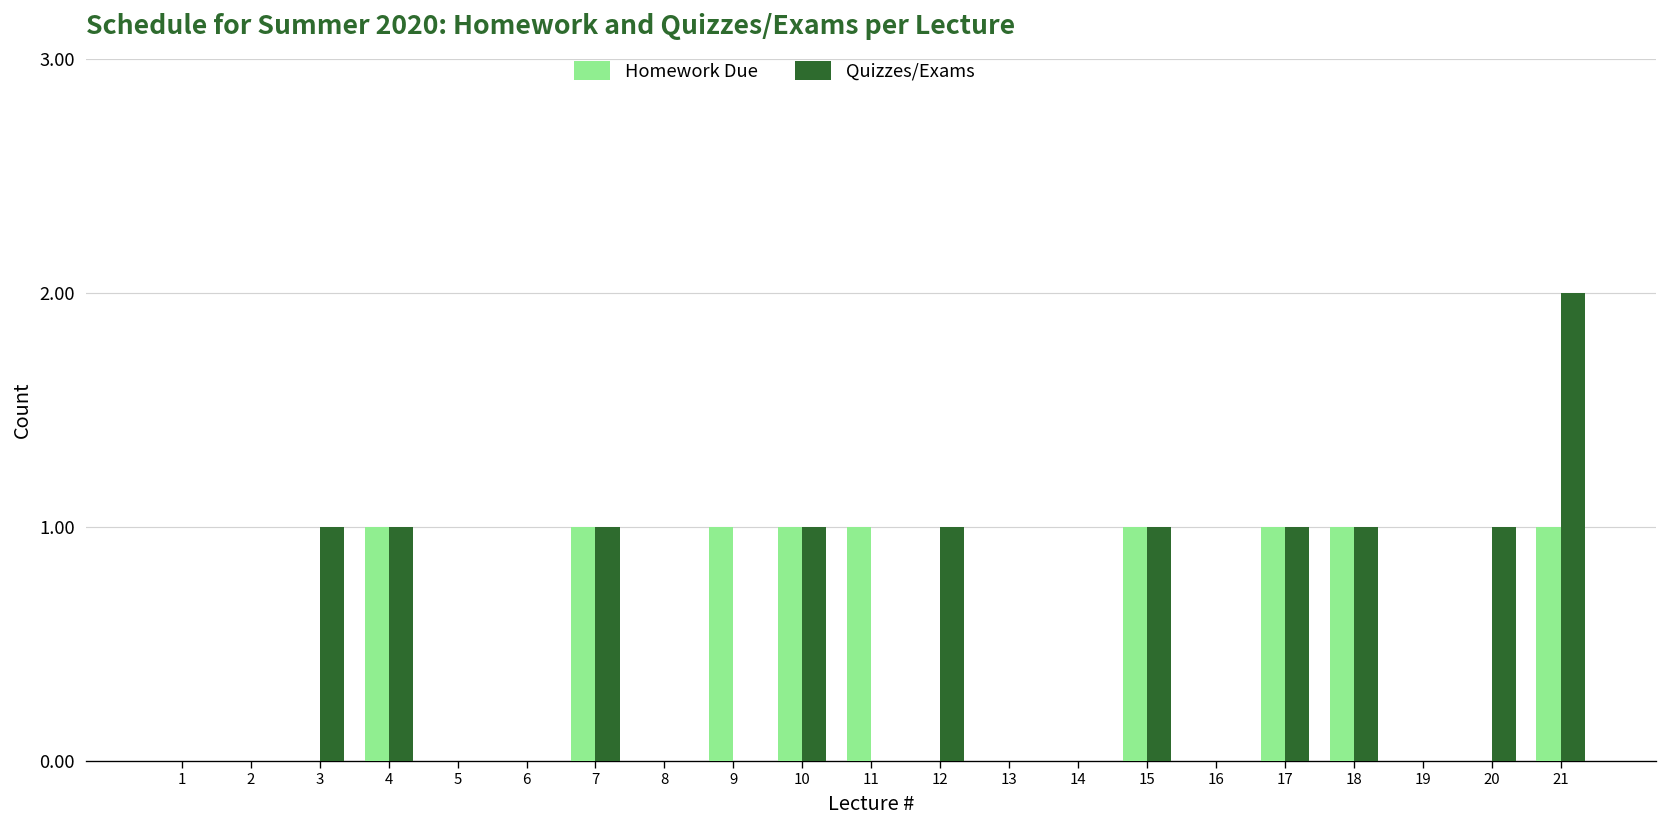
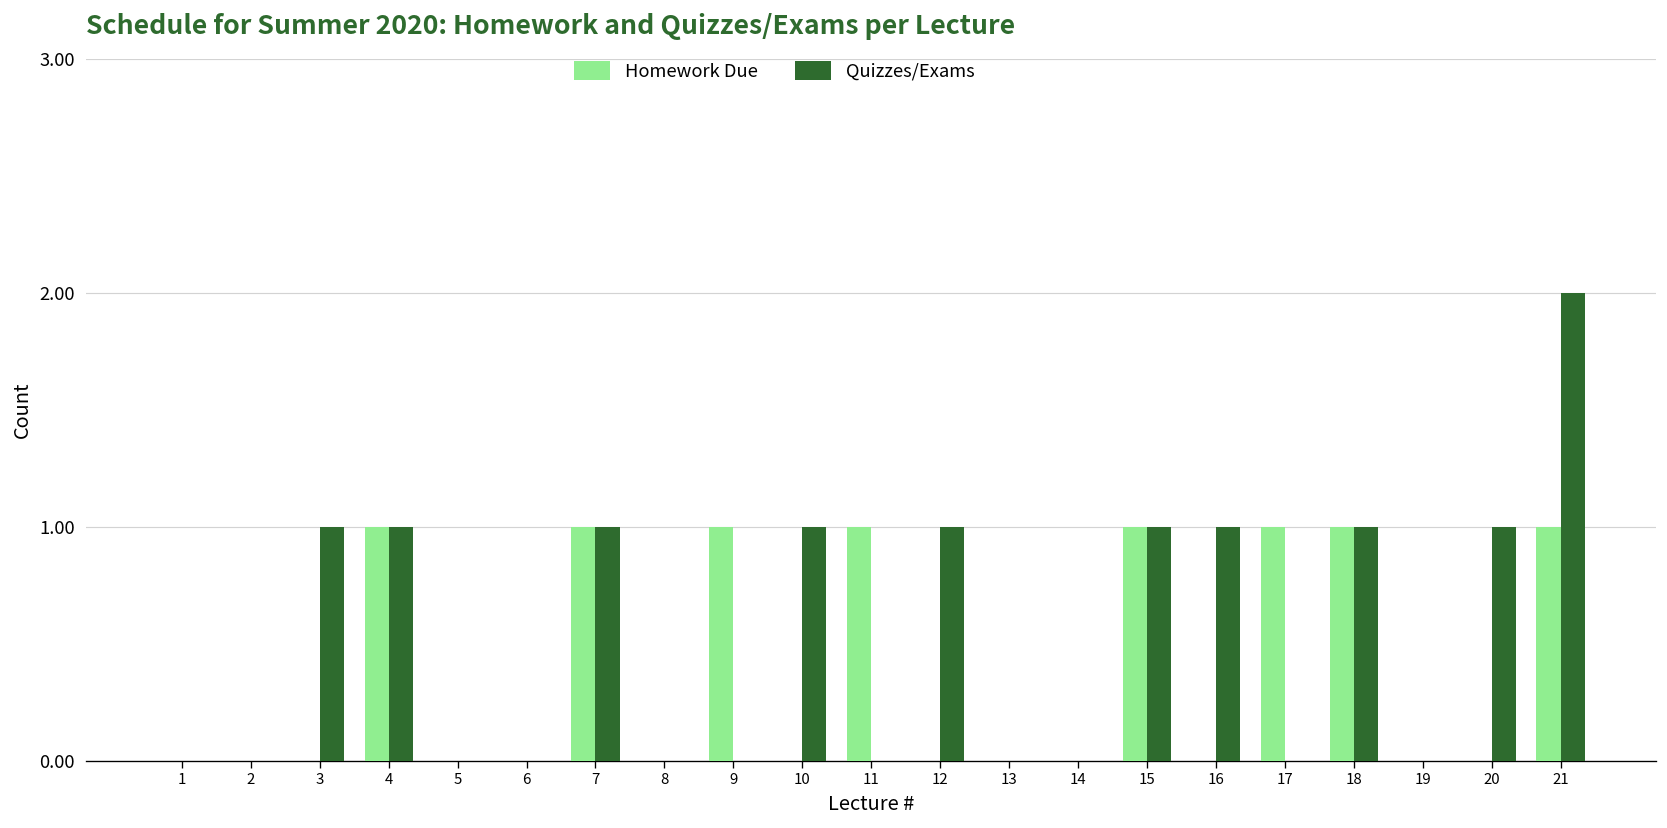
  {
    "Homework Due": {
      "1": 0,
      "2": 0,
      "3": 0,
      "4": 1,
      "5": 0,
      "6": 0,
      "7": 1,
      "8": 0,
      "9": 1,
-     "10": 1,
+     "10": 0,
      "11": 1,
      "12": 0,
      "13": 0,
      "14": 0,
      "15": 1,
      "16": 0,
      "17": 1,
      "18": 1,
      "19": 0,
      "20": 0,
      "21": 1
    },
    "Quizzes/Exams": {
      "1": 0,
      "2": 0,
      "3": 1,
      "4": 1,
      "5": 0,
      "6": 0,
      "7": 1,
      "8": 0,
      "9": 0,
      "10": 1,
      "11": 0,
      "12": 1,
      "13": 0,
      "14": 0,
      "15": 1,
-     "16": 0,
-     "17": 1,
+     "16": 1,
+     "17": 0,
      "18": 1,
      "19": 0,
      "20": 1,
      "21": 2
    }
  }
